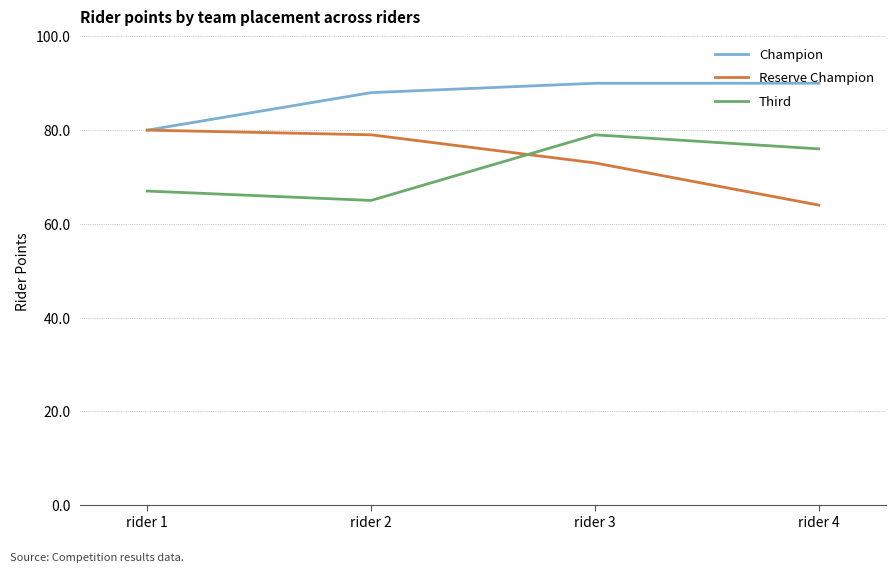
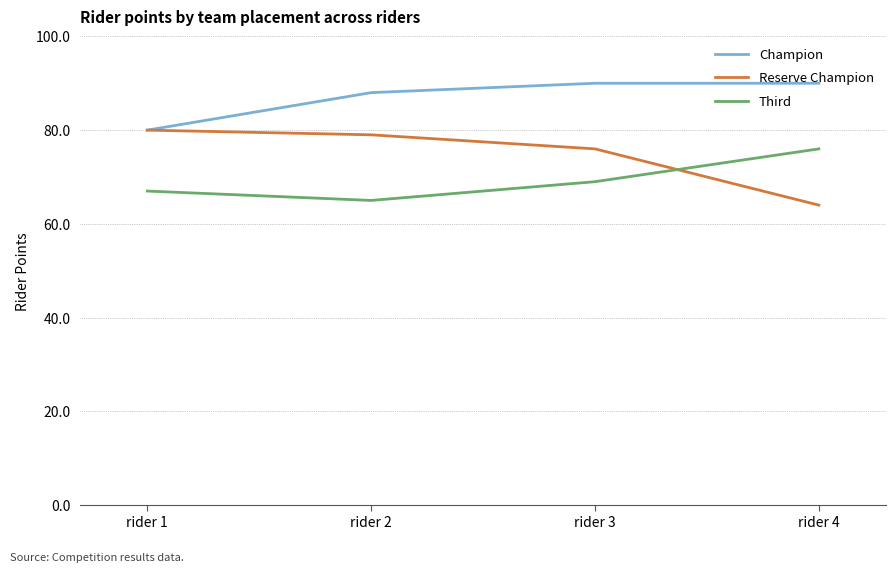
  {
    "Champion": {
      "rider 2": 88,
      "rider 3": 90,
      "rider 4": 90
    },
    "Reserve Champion": {
      "rider 2": 79,
-     "rider 3": 73,
+     "rider 3": 76,
      "rider 4": 64
    },
    "Third": {
      "rider 1": 67,
      "rider 2": 65,
-     "rider 3": 79,
+     "rider 3": 69,
      "rider 4": 76
    }
  }
